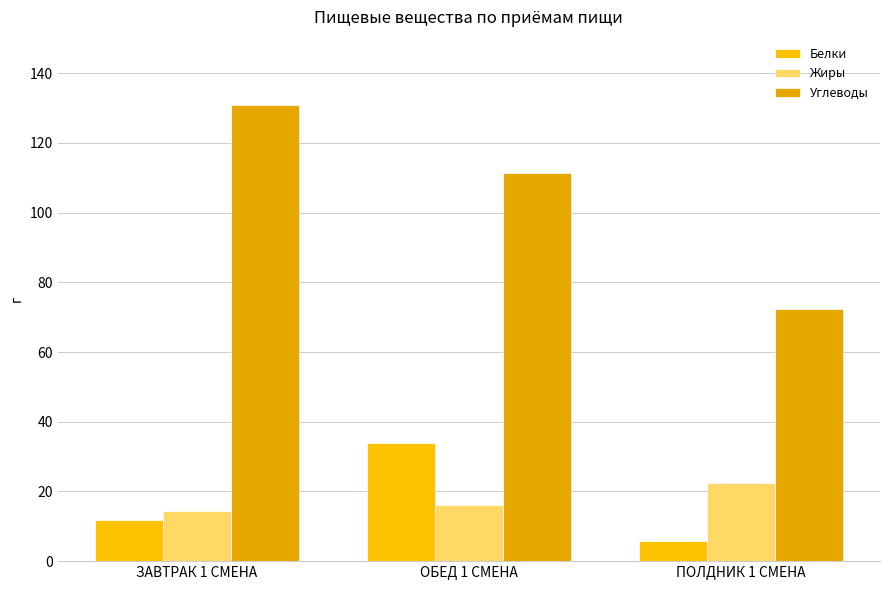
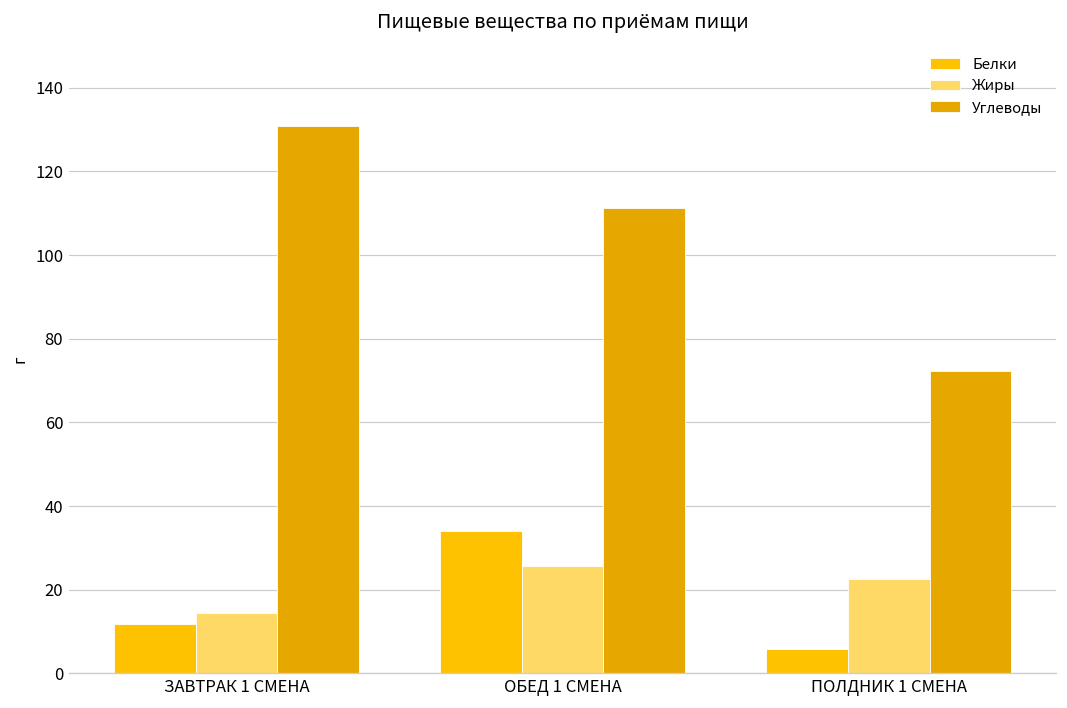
  {
    "Жиры": {
      "ЗАВТРАК 1 СМЕНА": 14,
-     "ОБЕД 1 СМЕНА": 16,
+     "ОБЕД 1 СМЕНА": 26,
      "ПОЛДНИК 1 СМЕНА": 23
    }
  }
